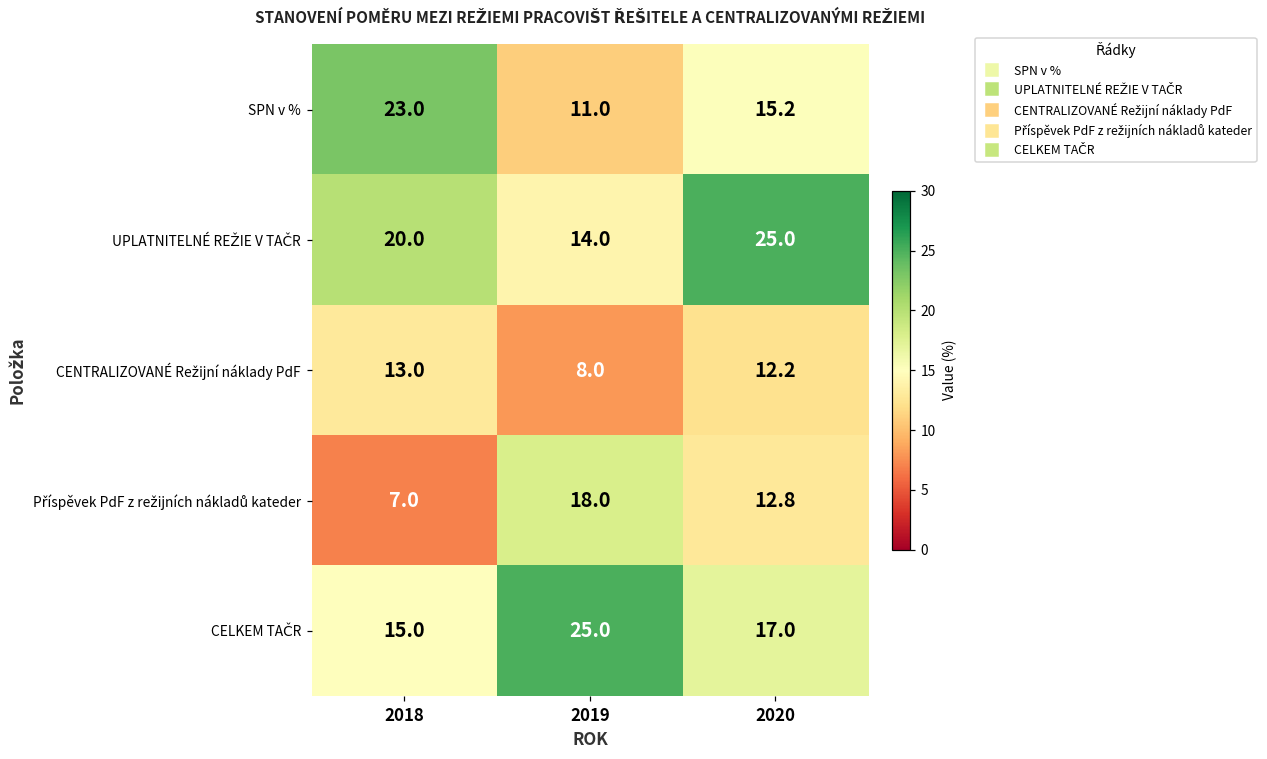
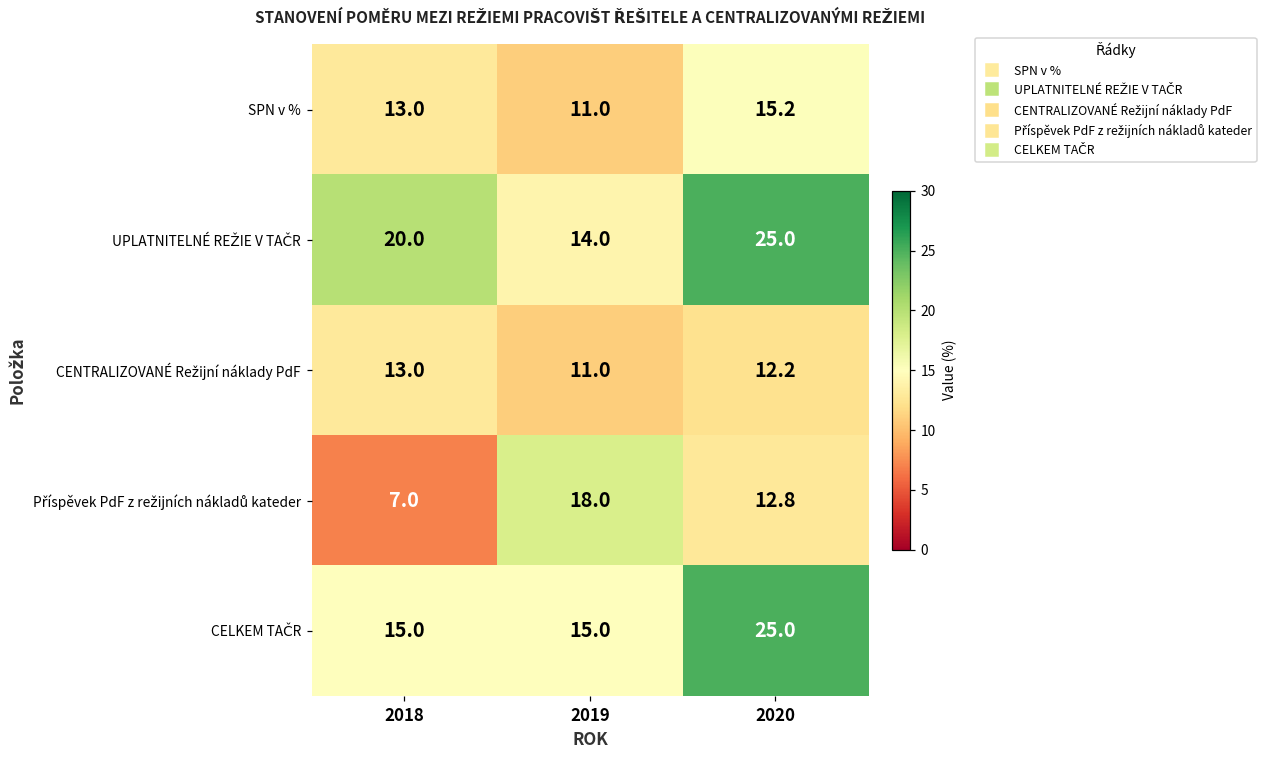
  {
    "SPN v %": {
-     "2018": 23.0,
+     "2018": 13.0,
      "2019": 11.0,
      "2020": 15.2
    },
    "UPLATNITELNÉ REŽIE V TAČR": {
      "2018": 20.0,
      "2019": 14.0,
      "2020": 25.0
    },
    "CENTRALIZOVANÉ Režijní náklady PdF": {
      "2018": 13.0,
-     "2019": 8.0,
+     "2019": 11.0,
      "2020": 12.2
    },
    "Příspěvek PdF z režijních nákladů kateder": {
      "2018": 7.0,
      "2019": 18.0,
      "2020": 12.8
    },
    "CELKEM TAČR": {
      "2018": 15.0,
-     "2019": 25.0,
-     "2020": 17.0
+     "2019": 15.0,
+     "2020": 25.0
    }
  }
